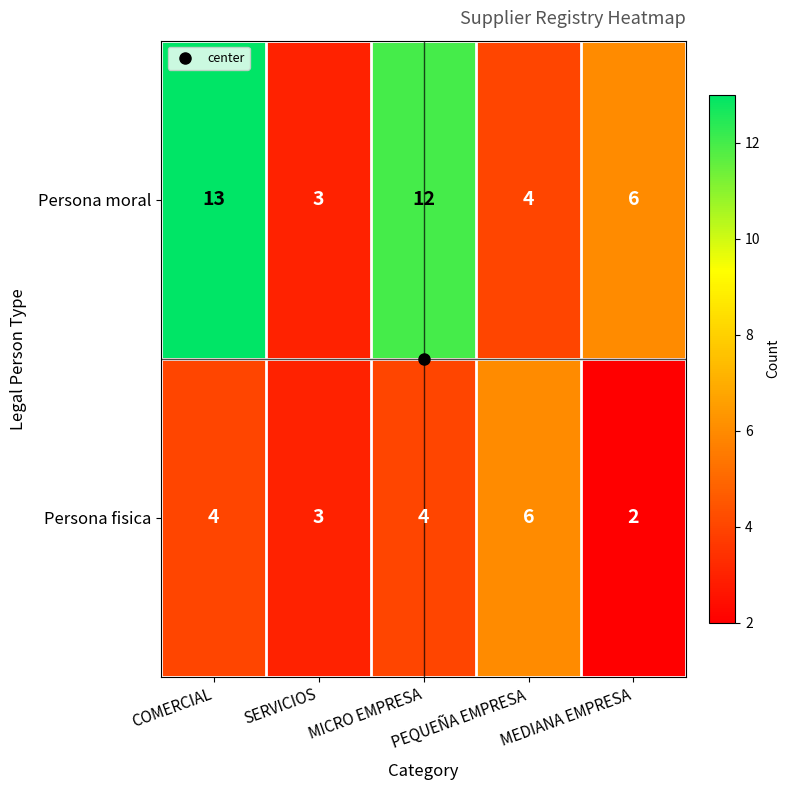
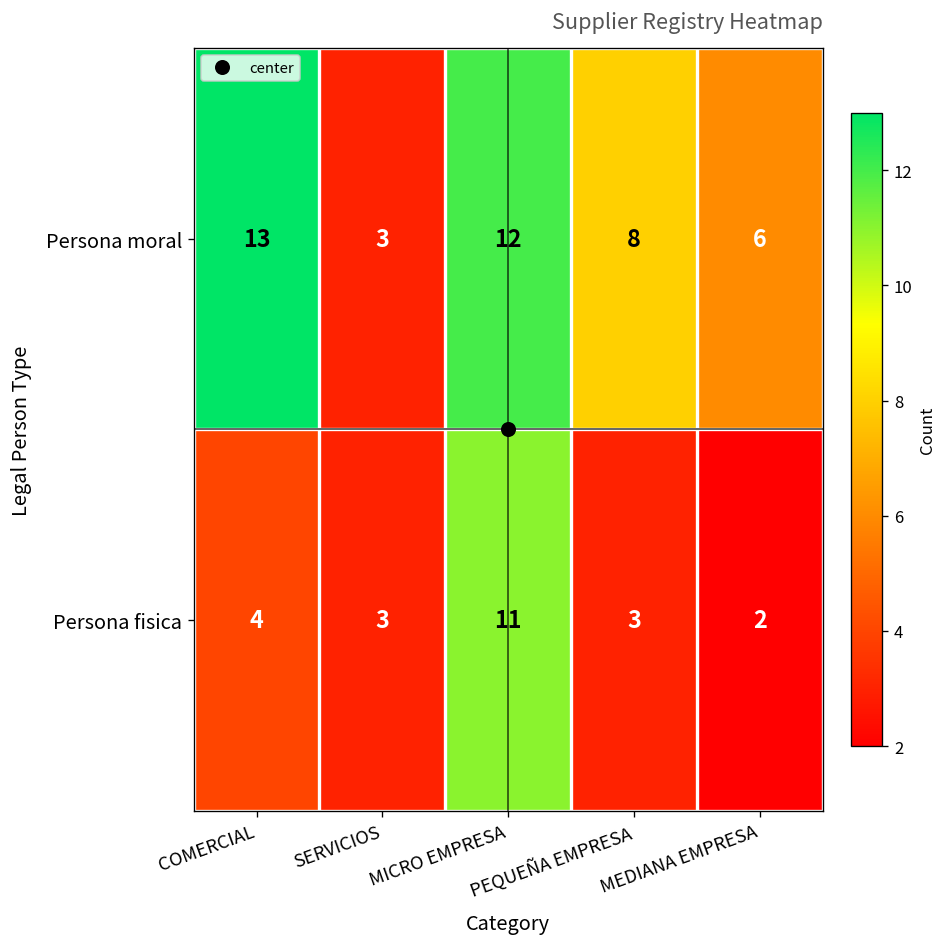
  {
    "Persona moral": {
      "COMERCIAL": 13,
      "SERVICIOS": 3,
      "MICRO EMPRESA": 12,
-     "PEQUEÑA EMPRESA": 4,
+     "PEQUEÑA EMPRESA": 8,
      "MEDIANA EMPRESA": 6
    },
    "Persona fisica": {
      "COMERCIAL": 4,
      "SERVICIOS": 3,
-     "MICRO EMPRESA": 4,
-     "PEQUEÑA EMPRESA": 6,
+     "MICRO EMPRESA": 11,
+     "PEQUEÑA EMPRESA": 3,
      "MEDIANA EMPRESA": 2
    }
  }
